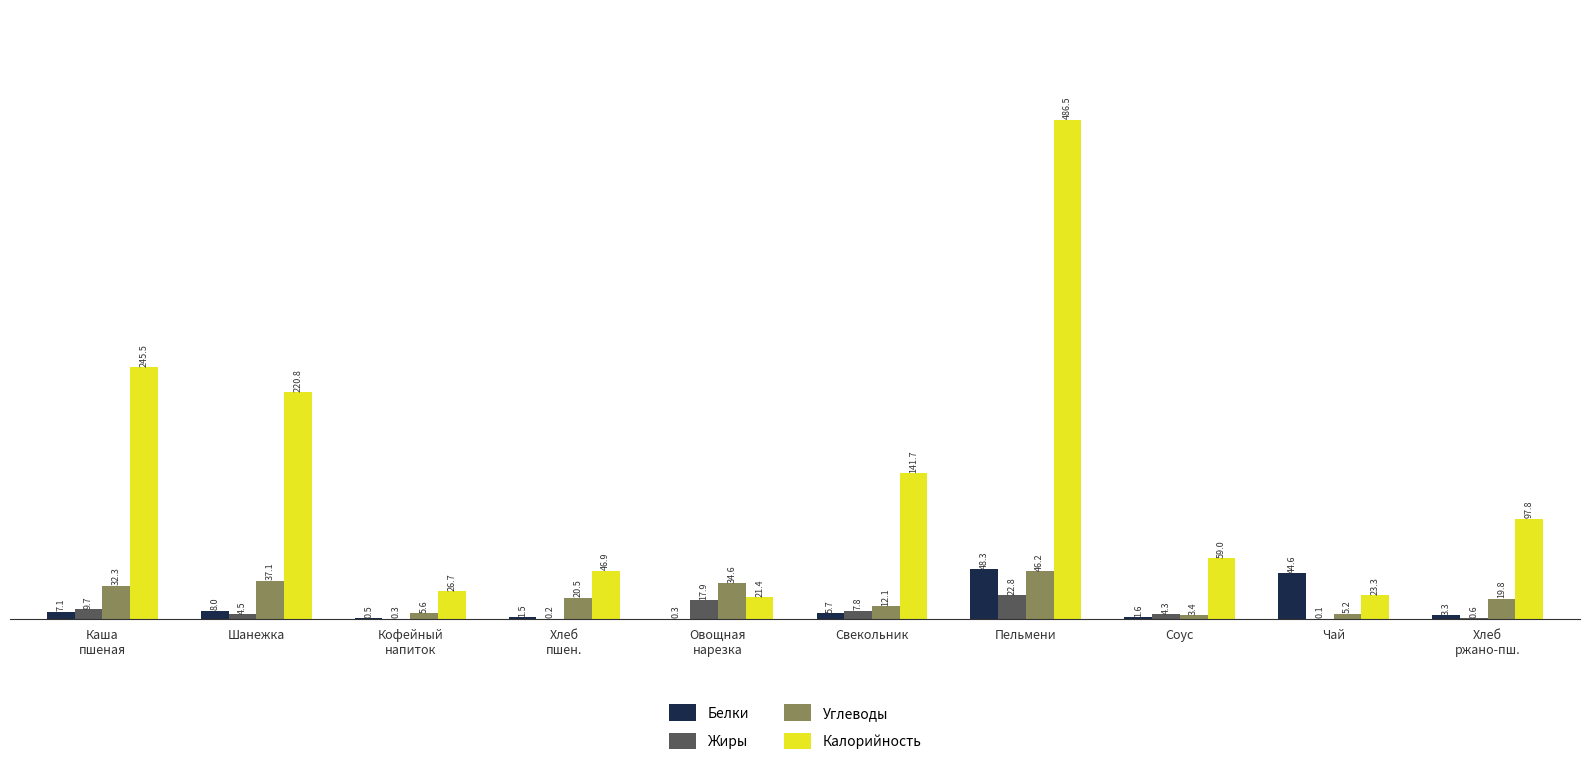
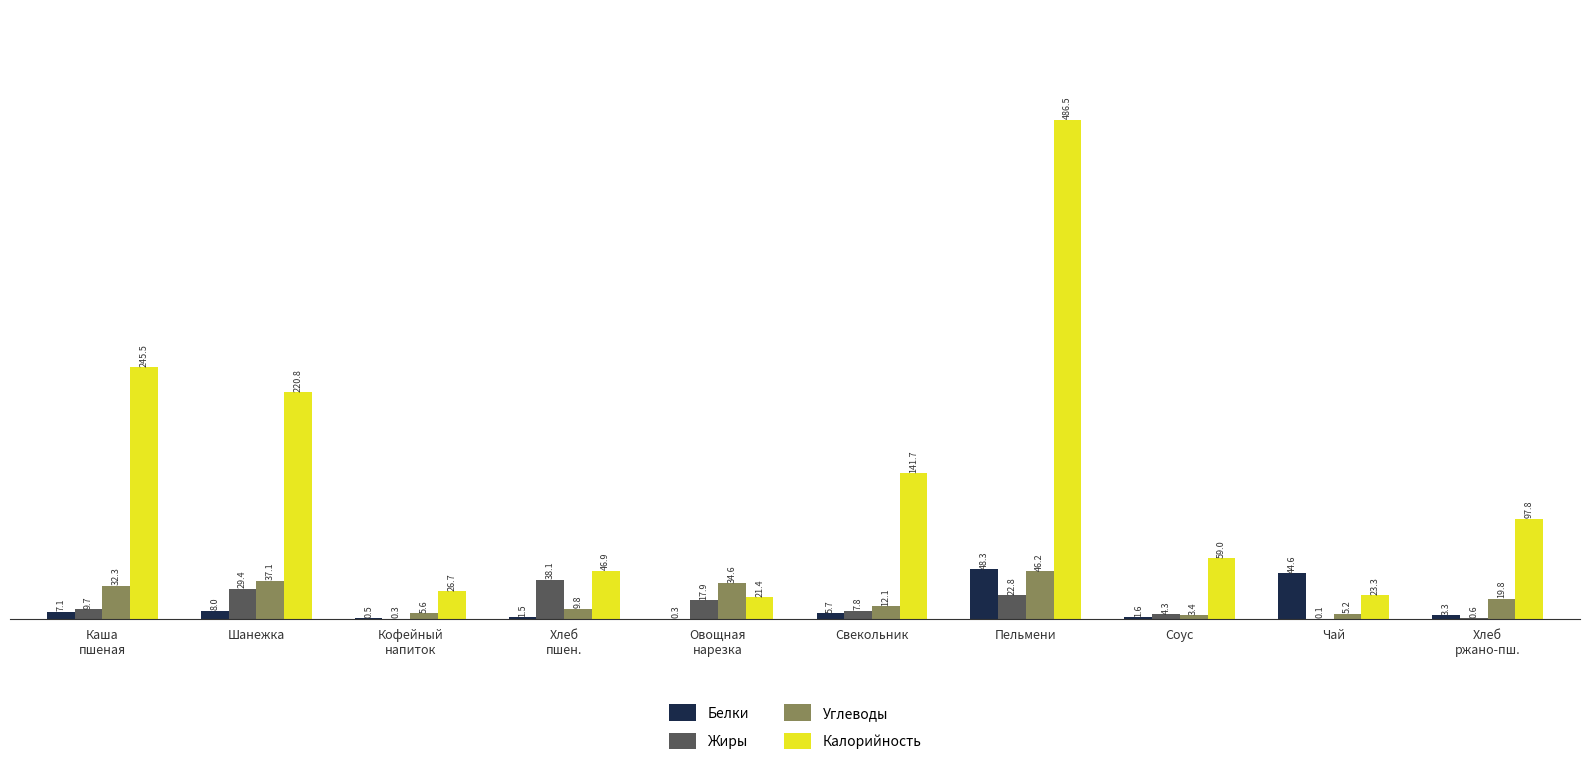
  {
    "Белки": {
      "Каша пшеная": 7.1,
      "Шанежка": 8.0,
      "Кофейный напиток": 0.5,
      "Хлеб пшен.": 1.5,
      "Овощная нарезка": 0.3,
      "Свекольник": 5.7,
      "Пельмени": 48.3,
      "Соус": 1.6,
      "Чай": 44.6,
      "Хлеб ржано-пш.": 3.3
    },
    "Жиры": {
      "Каша пшеная": 9.7,
-     "Шанежка": 4.5,
+     "Шанежка": 29.4,
      "Кофейный напиток": 0.3,
-     "Хлеб пшен.": 0.2,
+     "Хлеб пшен.": 38.1,
      "Овощная нарезка": 17.9,
      "Свекольник": 7.8,
      "Пельмени": 22.8,
      "Соус": 4.3,
      "Чай": 0.1,
      "Хлеб ржано-пш.": 0.6
    },
    "Углеводы": {
      "Каша пшеная": 32.3,
      "Шанежка": 37.1,
      "Кофейный напиток": 5.6,
-     "Хлеб пшен.": 20.5,
+     "Хлеб пшен.": 9.8,
      "Овощная нарезка": 34.6,
      "Свекольник": 12.1,
      "Пельмени": 46.2,
      "Соус": 3.4,
      "Чай": 5.2,
      "Хлеб ржано-пш.": 19.8
    },
    "Калорийность": {
      "Каша пшеная": 245.5,
      "Шанежка": 220.8,
      "Кофейный напиток": 26.7,
      "Хлеб пшен.": 46.9,
      "Овощная нарезка": 21.4,
      "Свекольник": 141.7,
      "Пельмени": 486.5,
      "Соус": 59.0,
      "Чай": 23.3,
      "Хлеб ржано-пш.": 97.8
    }
  }
